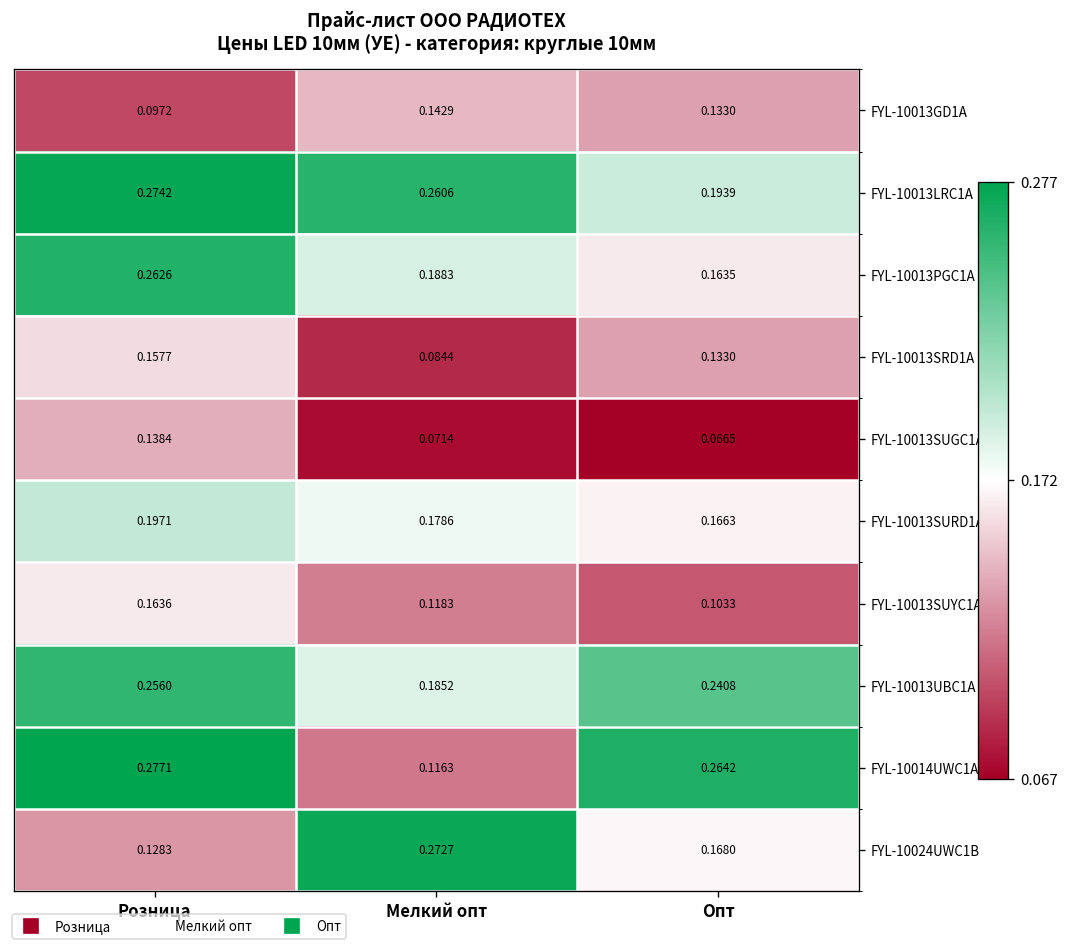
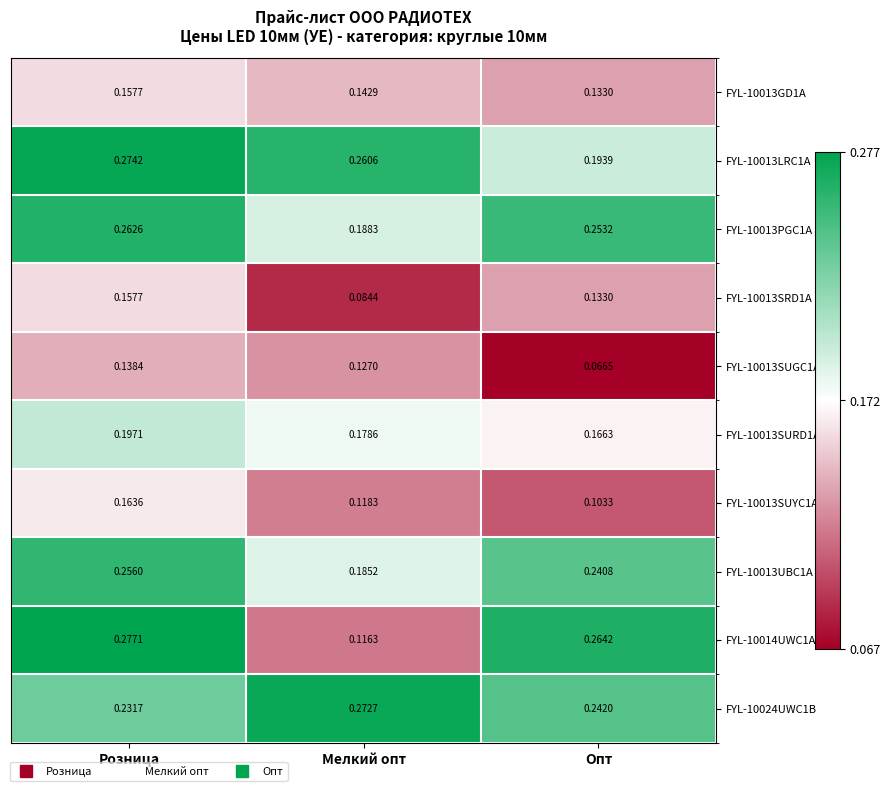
  {
    "FYL-10013GD1A": {
-     "Розница": 0.0972,
+     "Розница": 0.1577,
      "Мелкий опт": 0.1429,
      "Опт": 0.1330
    },
    "FYL-10013LRC1A": {
      "Розница": 0.2742,
      "Мелкий опт": 0.2606,
      "Опт": 0.1939
    },
    "FYL-10013PGC1A": {
      "Розница": 0.2626,
      "Мелкий опт": 0.1883,
-     "Опт": 0.1635
+     "Опт": 0.2532
    },
    "FYL-10013SRD1A": {
      "Розница": 0.1577,
      "Мелкий опт": 0.0844,
      "Опт": 0.1330
    },
    "FYL-10013SUGC1A": {
      "Розница": 0.1384,
-     "Мелкий опт": 0.0714,
+     "Мелкий опт": 0.1270,
      "Опт": 0.0665
    },
    "FYL-10013SURD1A": {
      "Розница": 0.1971,
      "Мелкий опт": 0.1786,
      "Опт": 0.1663
    },
    "FYL-10013SUYC1A": {
      "Розница": 0.1636,
      "Мелкий опт": 0.1183,
      "Опт": 0.1033
    },
    "FYL-10013UBC1A": {
      "Розница": 0.2560,
      "Мелкий опт": 0.1852,
      "Опт": 0.2408
    },
    "FYL-10014UWC1A": {
      "Розница": 0.2771,
      "Мелкий опт": 0.1163,
      "Опт": 0.2642
    },
    "FYL-10024UWC1B": {
-     "Розница": 0.1283,
+     "Розница": 0.2317,
      "Мелкий опт": 0.2727,
-     "Опт": 0.1680
+     "Опт": 0.2420
    }
  }
